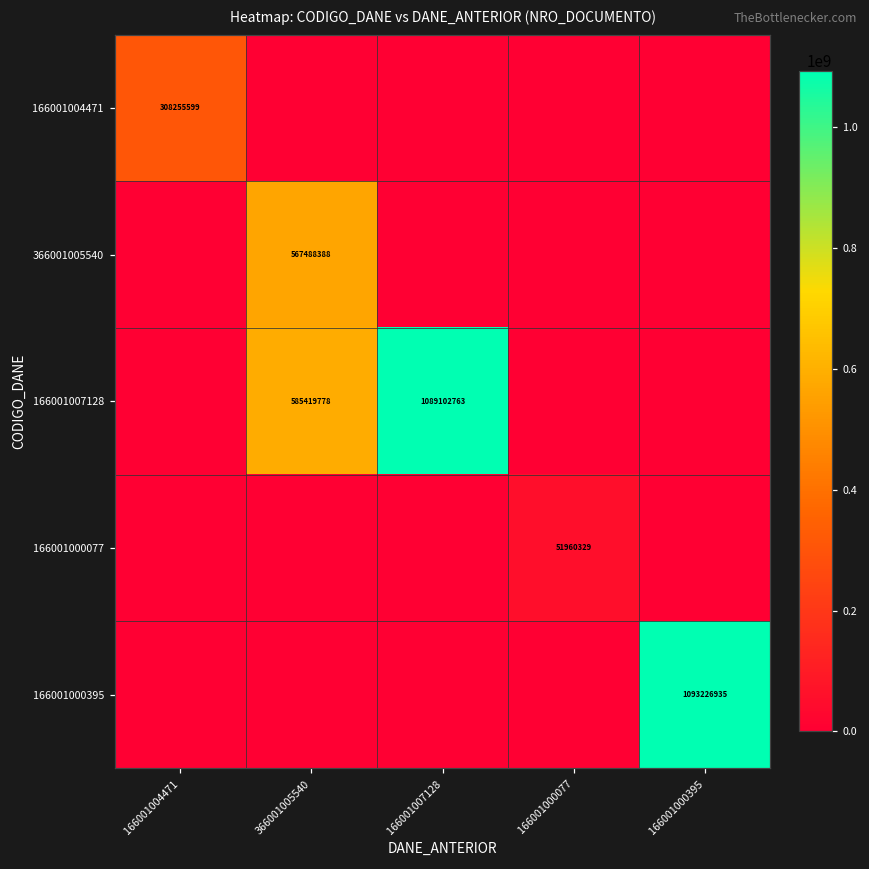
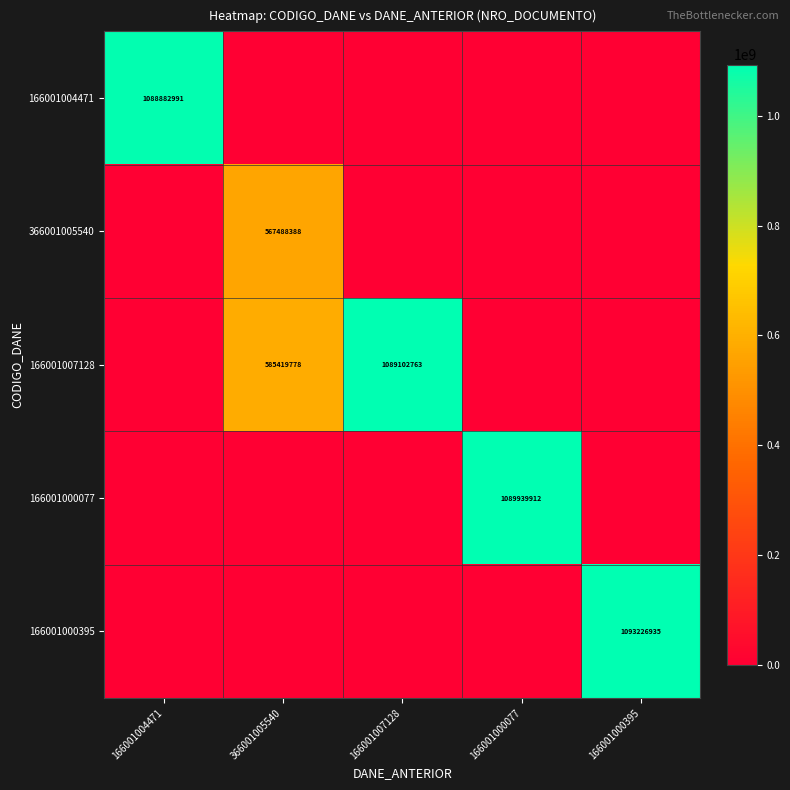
  {
    "166001004471": {
-     "166001004471": 308255599
+     "166001004471": 1088882991
    },
    "366001005540": {
      "366001005540": 567488388
    },
    "166001007128": {
      "366001005540": 585419778,
      "166001007128": 1089102763
    },
    "166001000077": {
-     "166001000077": 51960329
+     "166001000077": 1089939912
    },
    "166001000395": {
      "166001000395": 1093226935
    }
  }
